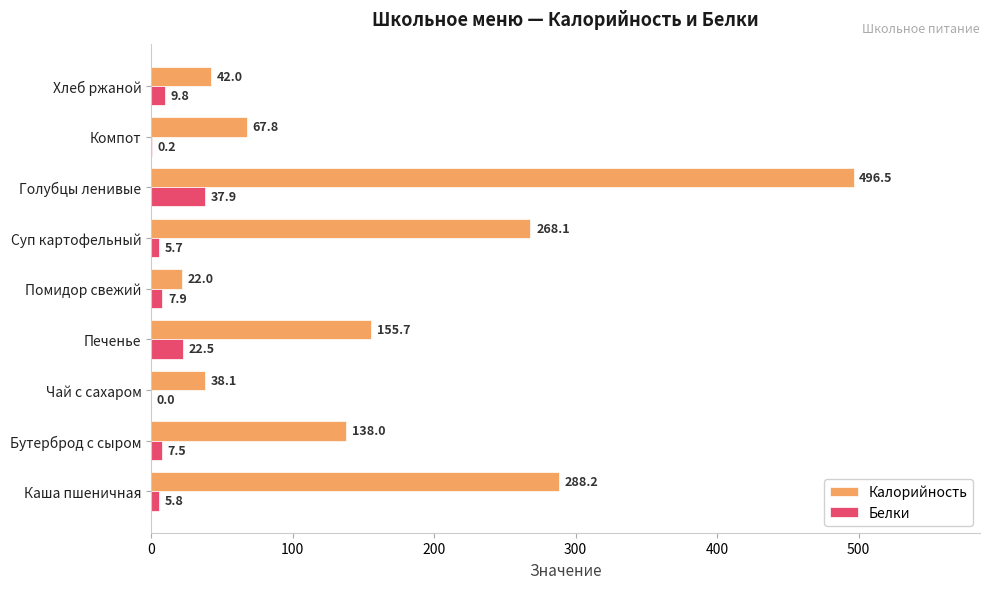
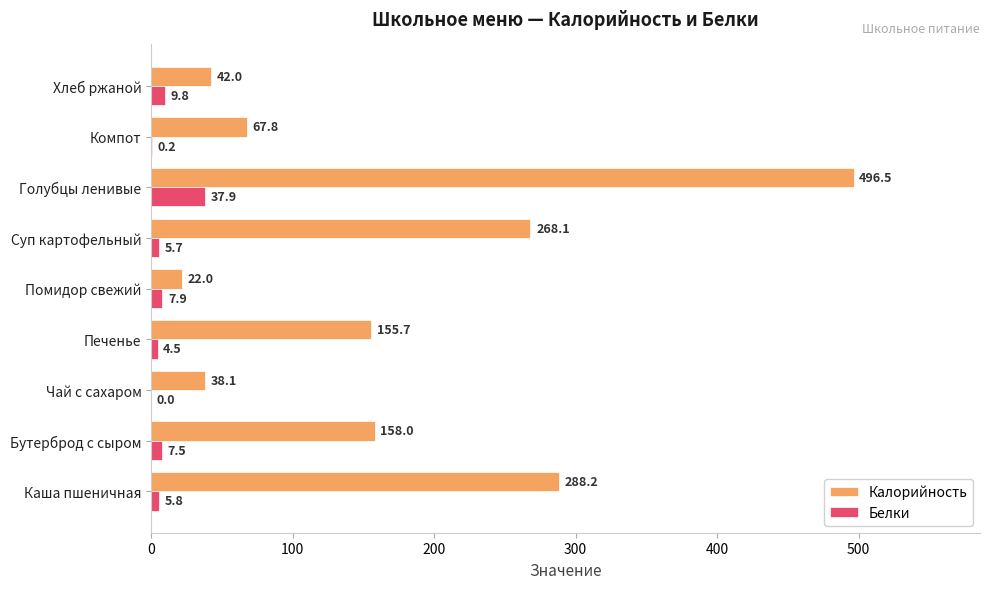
  {
    "Калорийность": {
      "Хлеб ржаной": 42.0,
      "Компот": 67.8,
      "Голубцы ленивые": 496.5,
      "Суп картофельный": 268.1,
      "Помидор свежий": 22.0,
      "Печенье": 155.7,
      "Чай с сахаром": 38.1,
-     "Бутерброд с сыром": 138.0,
+     "Бутерброд с сыром": 158.0,
      "Каша пшеничная": 288.2
    },
    "Белки": {
      "Хлеб ржаной": 9.8,
      "Компот": 0.2,
      "Голубцы ленивые": 37.9,
      "Суп картофельный": 5.7,
      "Помидор свежий": 7.9,
-     "Печенье": 22.5,
+     "Печенье": 4.5,
      "Чай с сахаром": 0.0,
      "Бутерброд с сыром": 7.5,
      "Каша пшеничная": 5.8
    }
  }
